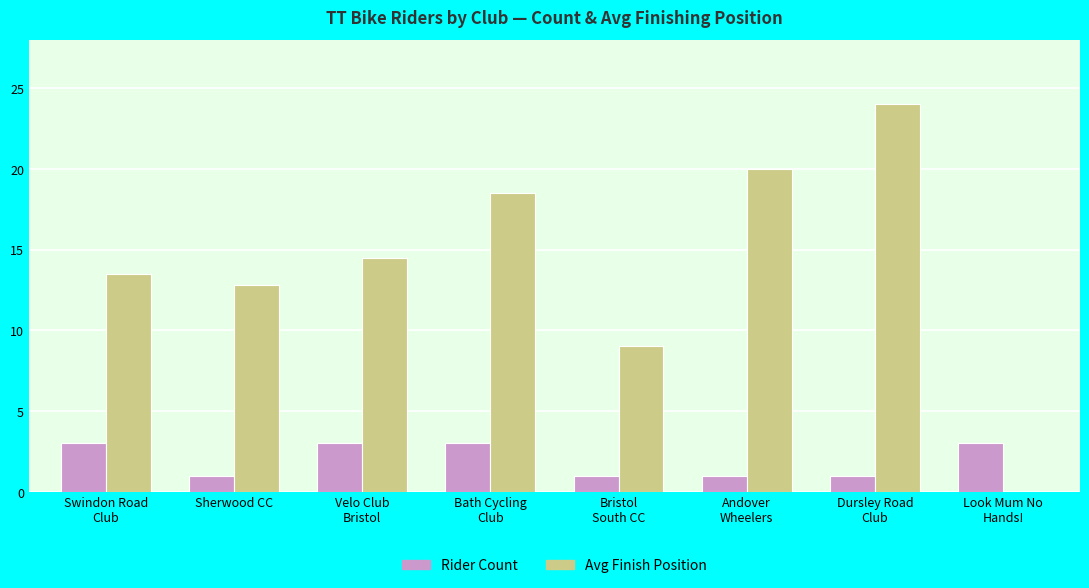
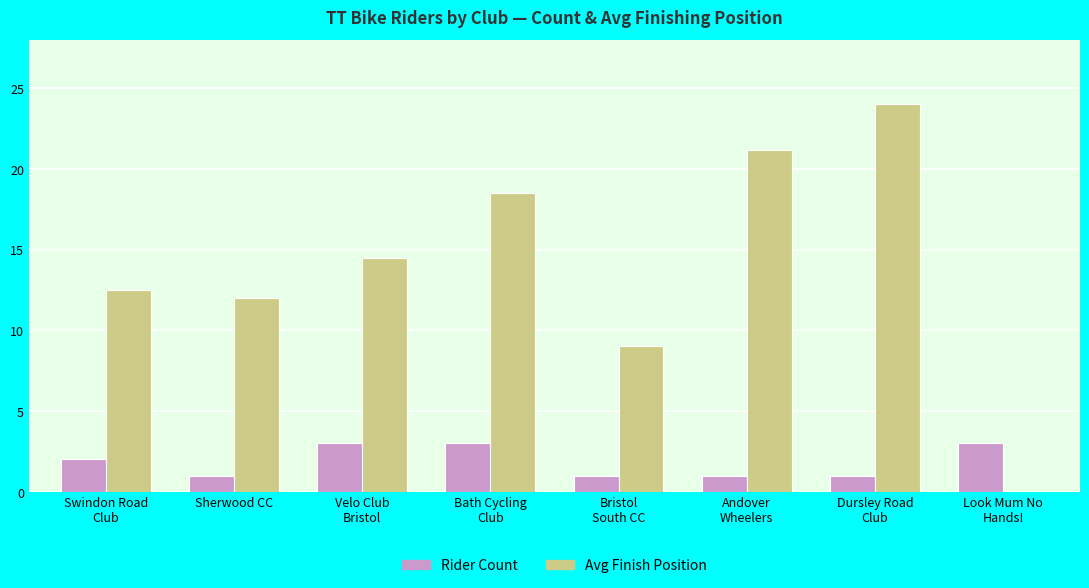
  {
    "Rider Count": {
-     "Swindon Road Club": 3,
+     "Swindon Road Club": 2,
      "Sherwood CC": 1,
      "Velo Club Bristol": 3,
      "Bath Cycling Club": 3,
      "Bristol South CC": 1,
      "Andover Wheelers": 1,
      "Dursley Road Club": 1,
      "Look Mum No Hands!": 3
    },
    "Avg Finish Position": {
-     "Swindon Road Club": 13.5,
-     "Sherwood CC": 12.8,
+     "Swindon Road Club": 12.5,
+     "Sherwood CC": 12.0,
      "Velo Club Bristol": 14.5,
      "Bath Cycling Club": 18.5,
      "Bristol South CC": 9.0,
-     "Andover Wheelers": 20.0,
+     "Andover Wheelers": 21.2,
      "Dursley Road Club": 24.0,
      "Look Mum No Hands!": 0.0
    }
  }
